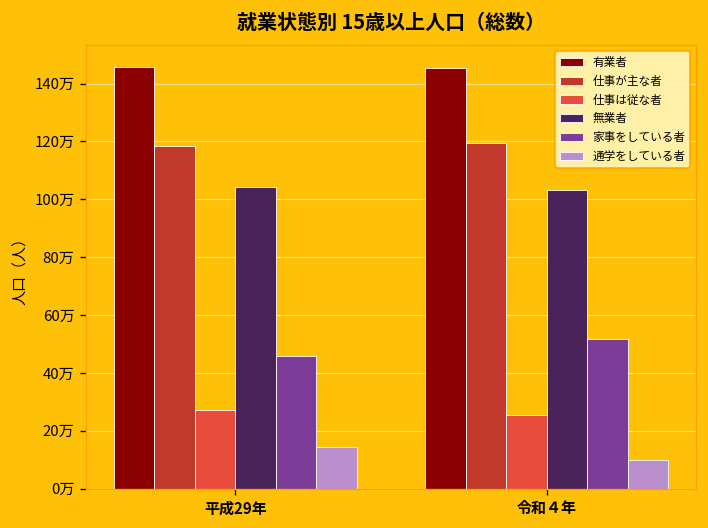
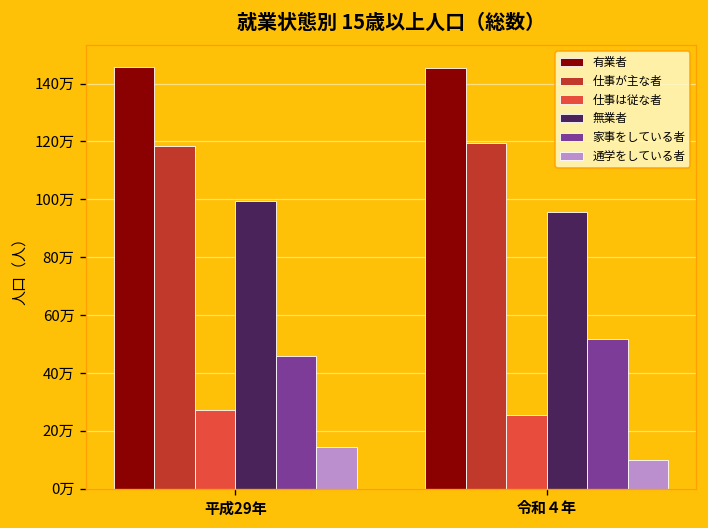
  {
    "有業者": {
      "平成29年": "146万",
      "令和４年": "145万"
    },
    "無業者": {
-     "平成29年": "104万",
-     "令和４年": "103万"
+     "平成29年": "99万",
+     "令和４年": "96万"
    },
    "家事をしている者": {
      "平成29年": "46万",
      "令和４年": "52万"
    },
    "通学をしている者": {
      "平成29年": "14万",
      "令和４年": "10万"
    }
  }
